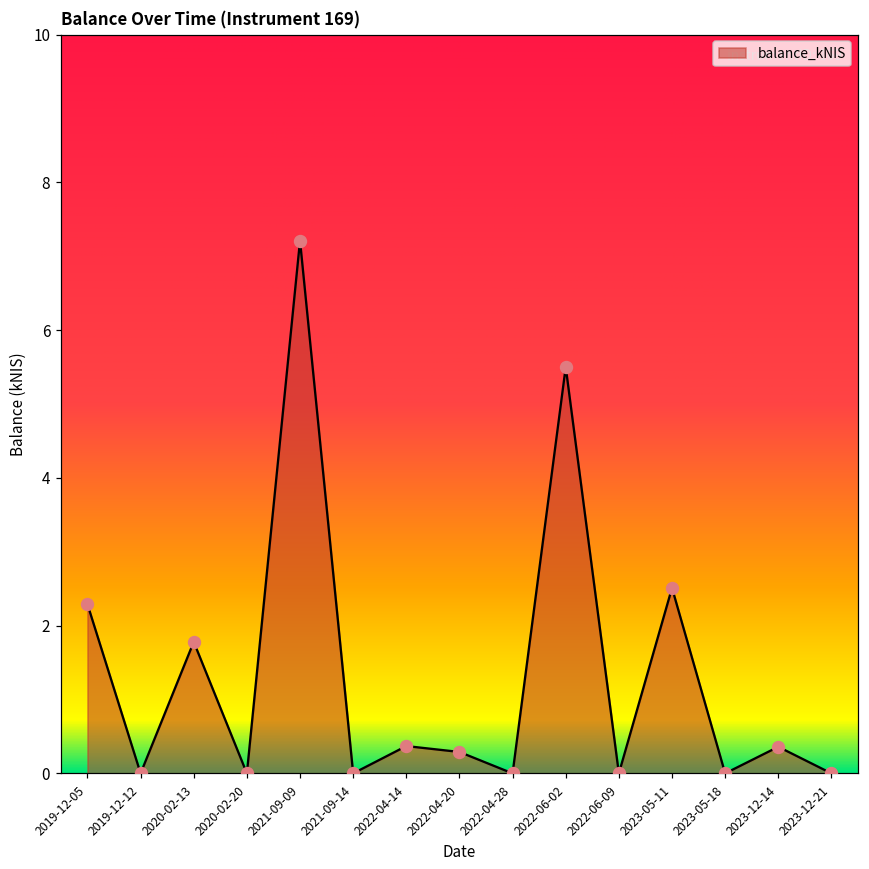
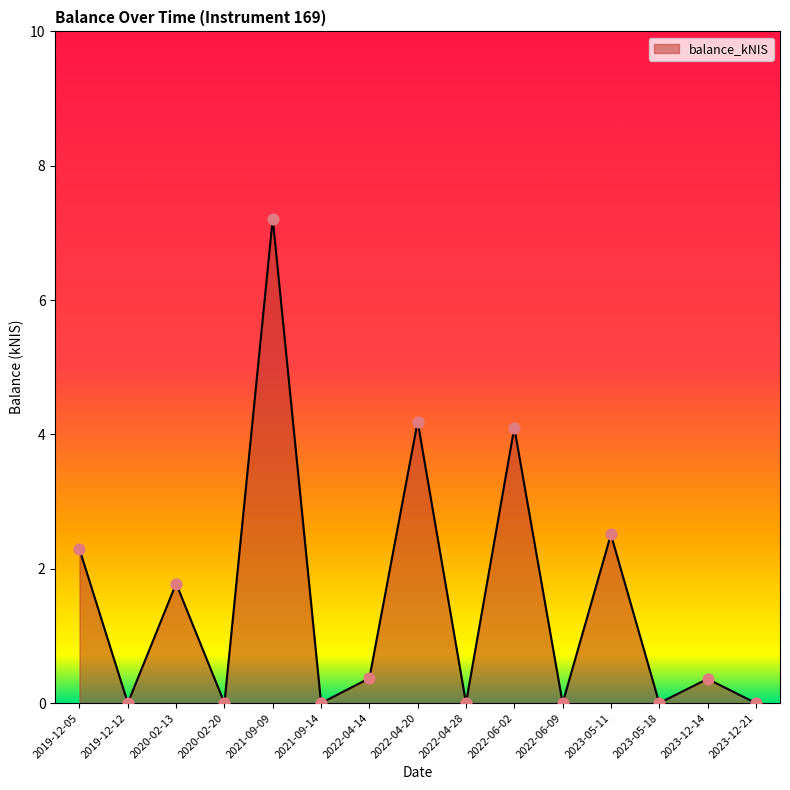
  {
    "2019-12-05": 2.3,
    "2019-12-12": 0.0,
    "2020-02-13": 1.8,
    "2020-02-20": 0.0,
    "2021-09-09": 7.2,
    "2021-09-14": 0.0,
    "2022-04-14": 0.4,
-   "2022-04-20": 0.3,
+   "2022-04-20": 4.2,
    "2022-04-28": 0.0,
-   "2022-06-02": 5.5,
+   "2022-06-02": 4.1,
    "2022-06-09": 0.0,
    "2023-05-11": 2.5,
    "2023-05-18": 0.0,
    "2023-12-14": 0.4,
    "2023-12-21": 0.0
  }
